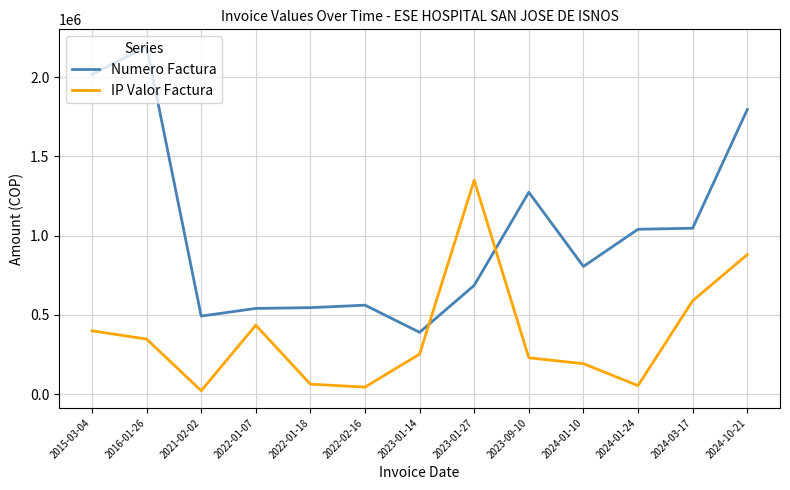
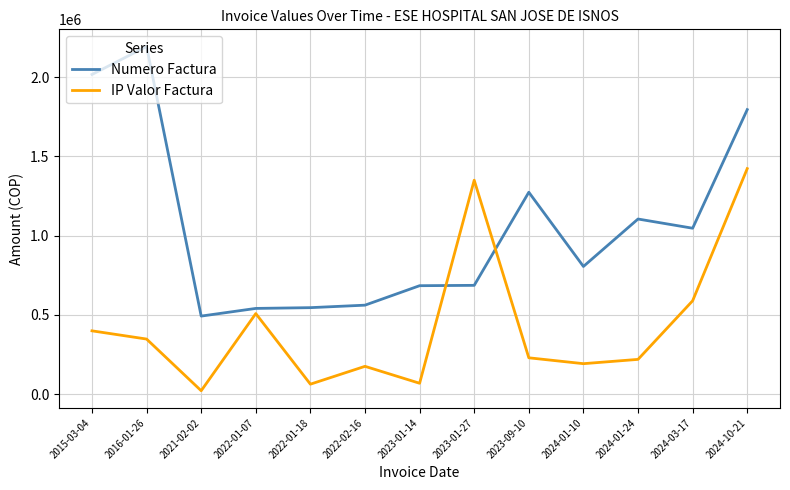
  {
    "Numero Factura": {
      "2021-02-02": 490000,
      "2022-01-07": 540000,
      "2022-01-18": 550000,
      "2022-02-16": 560000,
-     "2023-01-14": 390000,
+     "2023-01-14": 680000,
      "2023-01-27": 690000,
      "2023-09-10": 1270000,
      "2024-01-10": 810000,
-     "2024-01-24": 1040000,
+     "2024-01-24": 1100000,
      "2024-03-17": 1050000,
      "2024-10-21": 1790000
    },
    "IP Valor Factura": {
      "2015-03-04": 400000,
      "2016-01-26": 350000,
      "2021-02-02": 20000,
-     "2022-01-07": 440000,
+     "2022-01-07": 510000,
      "2022-01-18": 60000,
-     "2022-02-16": 40000,
-     "2023-01-14": 250000,
+     "2022-02-16": 180000,
+     "2023-01-14": 70000,
      "2023-01-27": 1350000,
      "2023-09-10": 230000,
      "2024-01-10": 190000,
-     "2024-01-24": 50000,
+     "2024-01-24": 220000,
      "2024-03-17": 590000,
-     "2024-10-21": 880000
+     "2024-10-21": 1420000
    }
  }
